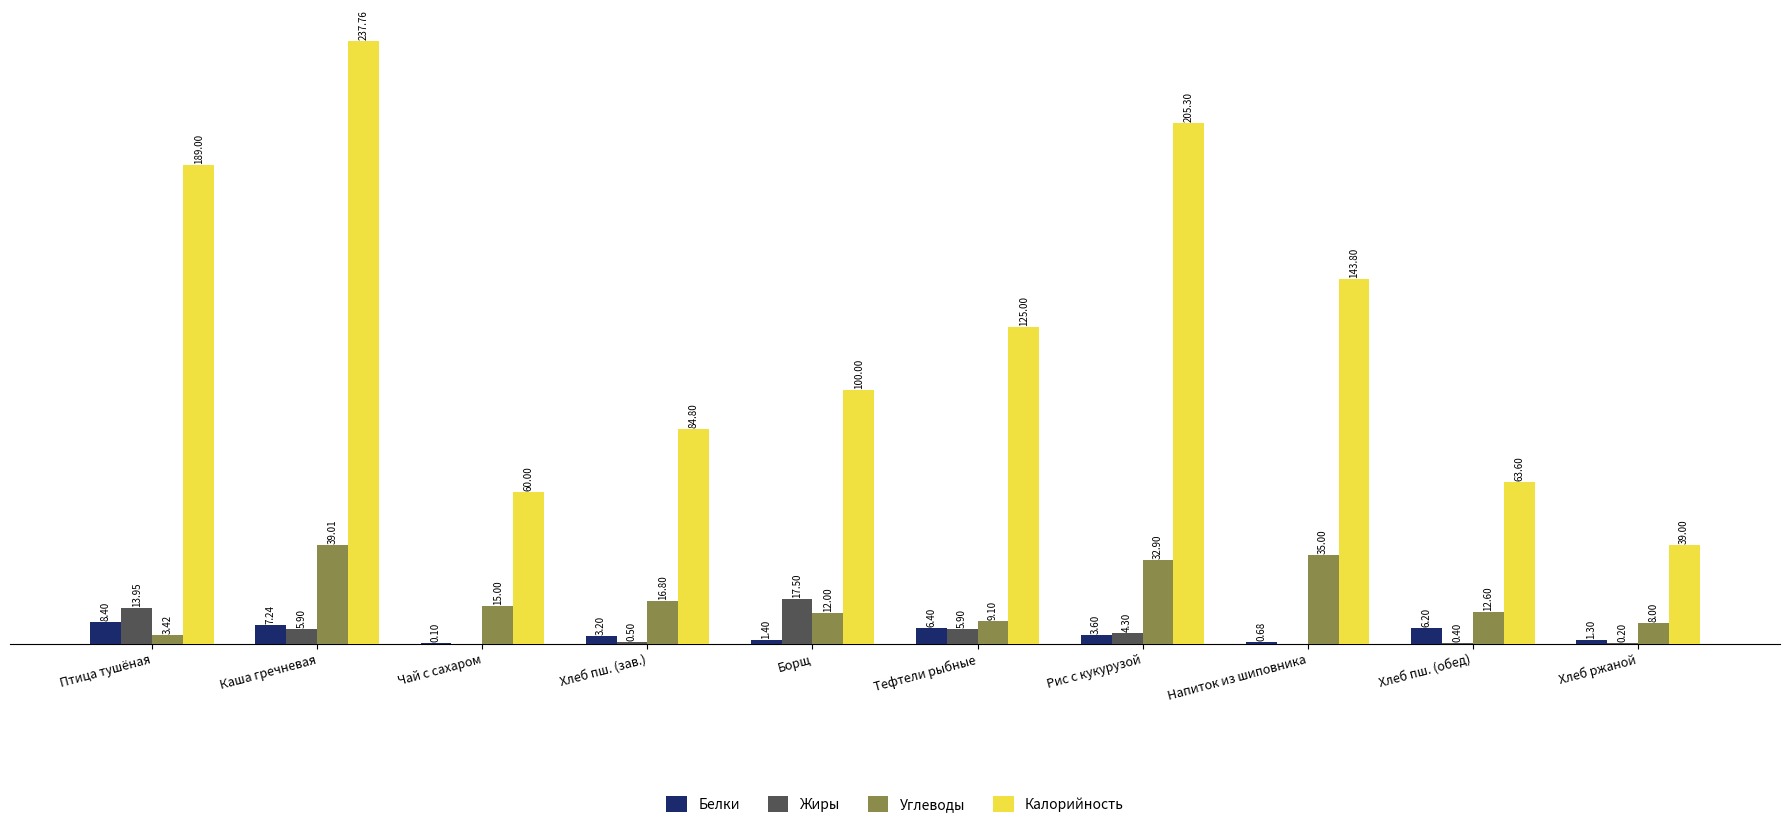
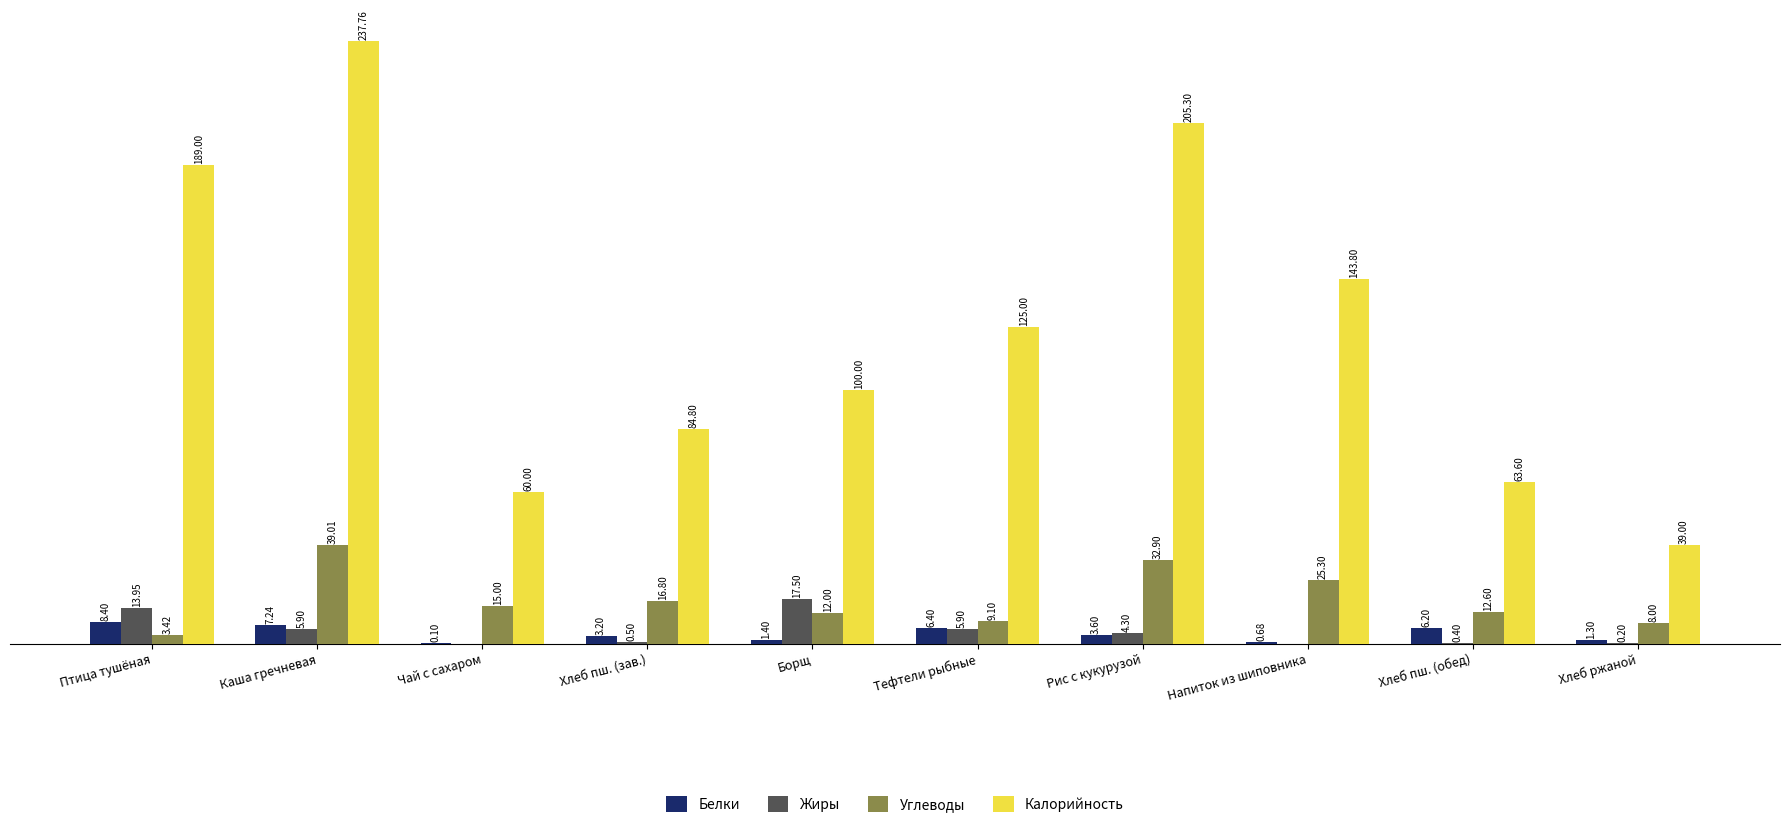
  {
    "Белки": {
      "Птица тушёная": 8.40,
      "Каша гречневая": 7.24,
      "Чай с сахаром": 0.10,
      "Хлеб пш. (зав.)": 3.20,
      "Борщ": 1.40,
      "Тефтели рыбные": 6.40,
      "Рис с кукурузой": 3.60,
      "Напиток из шиповника": 0.68,
      "Хлеб пш. (обед)": 6.20,
      "Хлеб ржаной": 1.30
    },
    "Жиры": {
      "Птица тушёная": 13.95,
      "Каша гречневая": 5.90,
      "Хлеб пш. (зав.)": 0.50,
      "Борщ": 17.50,
      "Тефтели рыбные": 5.90,
      "Рис с кукурузой": 4.30,
      "Хлеб пш. (обед)": 0.40,
      "Хлеб ржаной": 0.20
    },
    "Углеводы": {
      "Птица тушёная": 3.42,
      "Каша гречневая": 39.01,
      "Чай с сахаром": 15.00,
      "Хлеб пш. (зав.)": 16.80,
      "Борщ": 12.00,
      "Тефтели рыбные": 9.10,
      "Рис с кукурузой": 32.90,
-     "Напиток из шиповника": 35.00,
+     "Напиток из шиповника": 25.30,
      "Хлеб пш. (обед)": 12.60,
      "Хлеб ржаной": 8.00
    },
    "Калорийность": {
      "Птица тушёная": 189.00,
      "Каша гречневая": 237.76,
      "Чай с сахаром": 60.00,
      "Хлеб пш. (зав.)": 84.80,
      "Борщ": 100.00,
      "Тефтели рыбные": 125.00,
      "Рис с кукурузой": 205.30,
      "Напиток из шиповника": 143.80,
      "Хлеб пш. (обед)": 63.60,
      "Хлеб ржаной": 39.00
    }
  }
